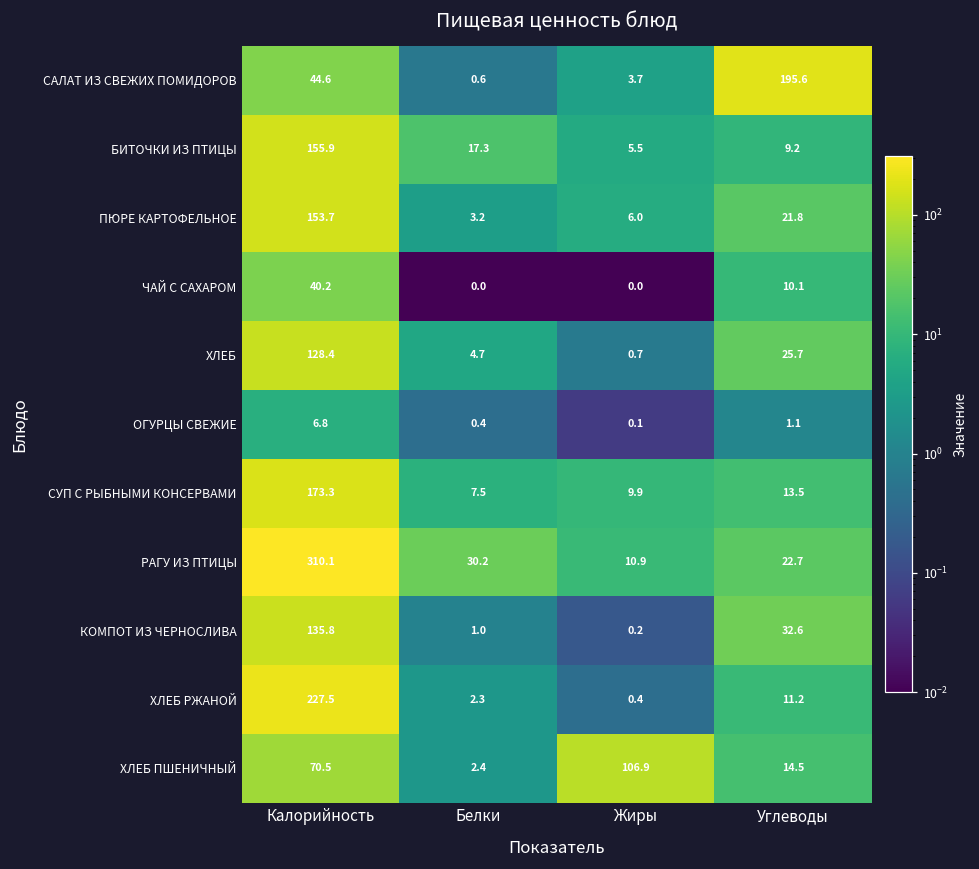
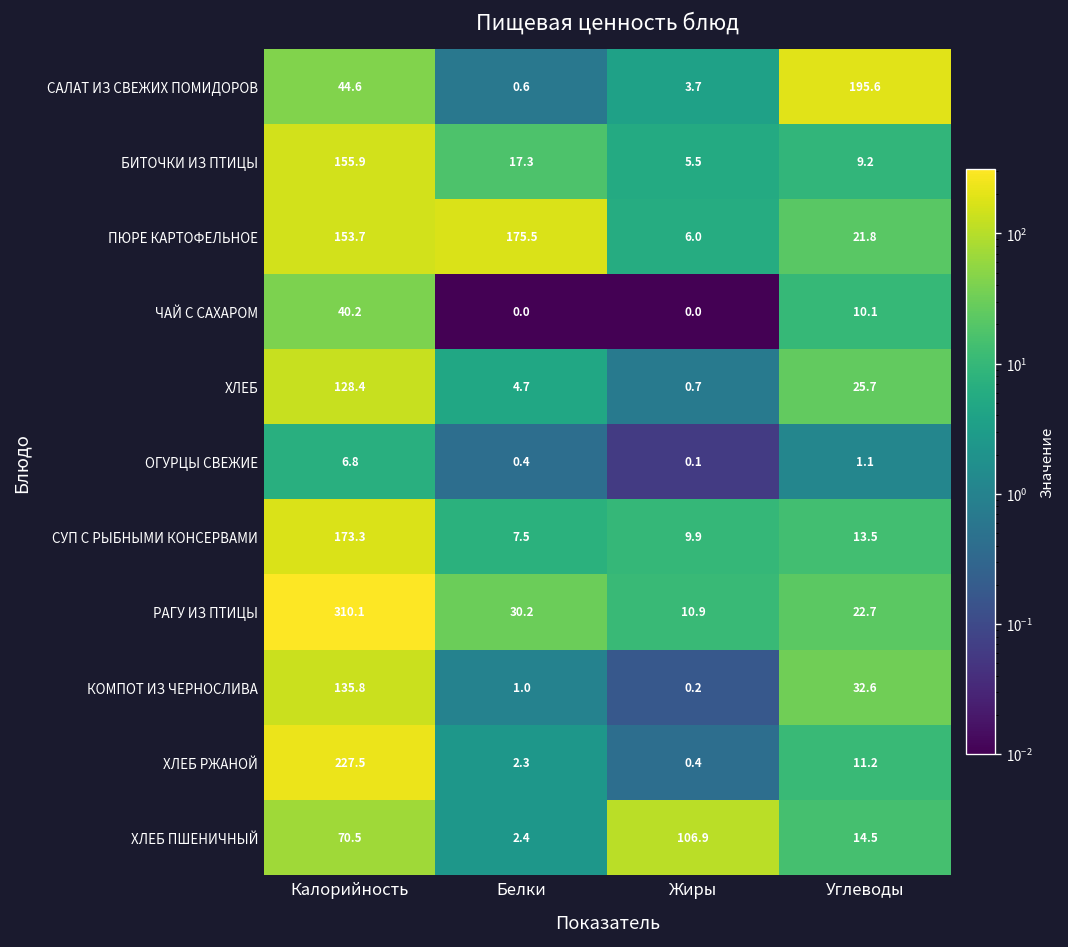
  {
    "САЛАТ ИЗ СВЕЖИХ ПОМИДОРОВ": {
      "Калорийность": 44.6,
      "Белки": 0.6,
      "Жиры": 3.7,
      "Углеводы": 195.6
    },
    "БИТОЧКИ ИЗ ПТИЦЫ": {
      "Калорийность": 155.9,
      "Белки": 17.3,
      "Жиры": 5.5,
      "Углеводы": 9.2
    },
    "ПЮРЕ КАРТОФЕЛЬНОЕ": {
      "Калорийность": 153.7,
-     "Белки": 3.2,
+     "Белки": 175.5,
      "Жиры": 6.0,
      "Углеводы": 21.8
    },
    "ЧАЙ С САХАРОМ": {
      "Калорийность": 40.2,
      "Белки": 0.0,
      "Жиры": 0.0,
      "Углеводы": 10.1
    },
    "ХЛЕБ": {
      "Калорийность": 128.4,
      "Белки": 4.7,
      "Жиры": 0.7,
      "Углеводы": 25.7
    },
    "ОГУРЦЫ СВЕЖИЕ": {
      "Калорийность": 6.8,
      "Белки": 0.4,
      "Жиры": 0.1,
      "Углеводы": 1.1
    },
    "СУП С РЫБНЫМИ КОНСЕРВАМИ": {
      "Калорийность": 173.3,
      "Белки": 7.5,
      "Жиры": 9.9,
      "Углеводы": 13.5
    },
    "РАГУ ИЗ ПТИЦЫ": {
      "Калорийность": 310.1,
      "Белки": 30.2,
      "Жиры": 10.9,
      "Углеводы": 22.7
    },
    "КОМПОТ ИЗ ЧЕРНОСЛИВА": {
      "Калорийность": 135.8,
      "Белки": 1.0,
      "Жиры": 0.2,
      "Углеводы": 32.6
    },
    "ХЛЕБ РЖАНОЙ": {
      "Калорийность": 227.5,
      "Белки": 2.3,
      "Жиры": 0.4,
      "Углеводы": 11.2
    },
    "ХЛЕБ ПШЕНИЧНЫЙ": {
      "Калорийность": 70.5,
      "Белки": 2.4,
      "Жиры": 106.9,
      "Углеводы": 14.5
    }
  }
